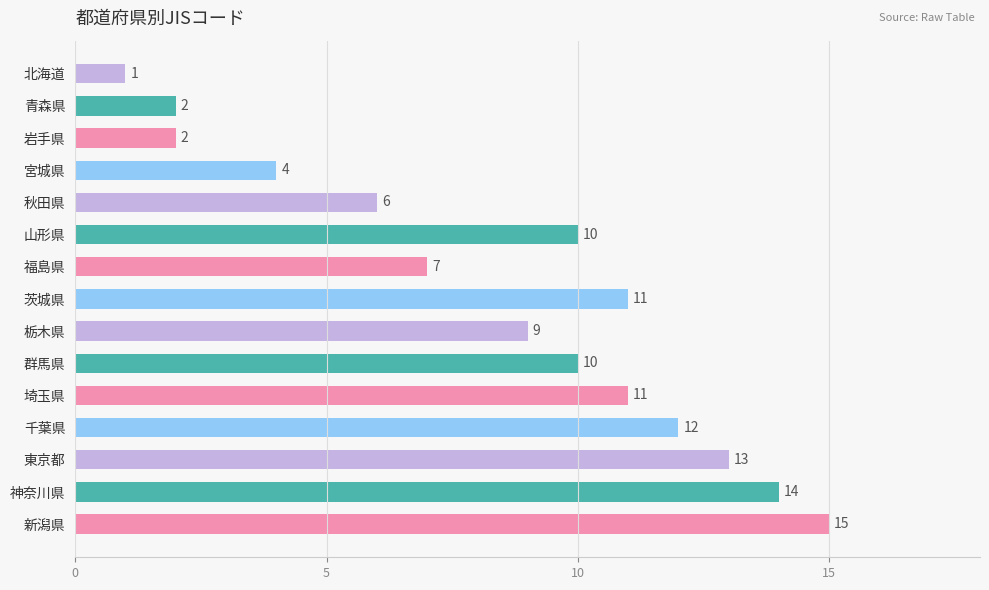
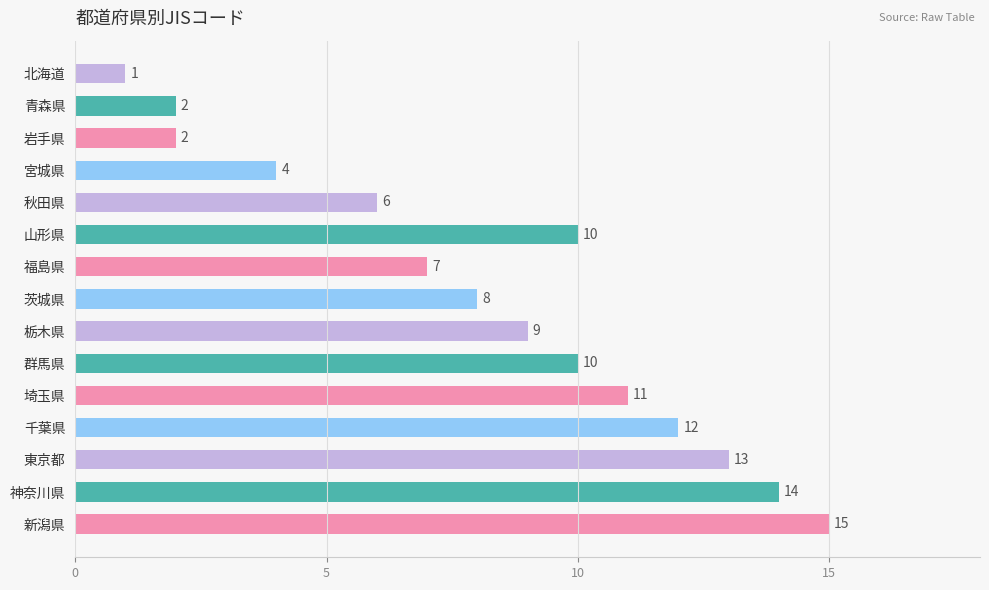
  {
    "北海道": 1,
    "青森県": 2,
    "岩手県": 2,
    "宮城県": 4,
    "秋田県": 6,
    "山形県": 10,
    "福島県": 7,
-   "茨城県": 11,
+   "茨城県": 8,
    "栃木県": 9,
    "群馬県": 10,
    "埼玉県": 11,
    "千葉県": 12,
    "東京都": 13,
    "神奈川県": 14,
    "新潟県": 15
  }
